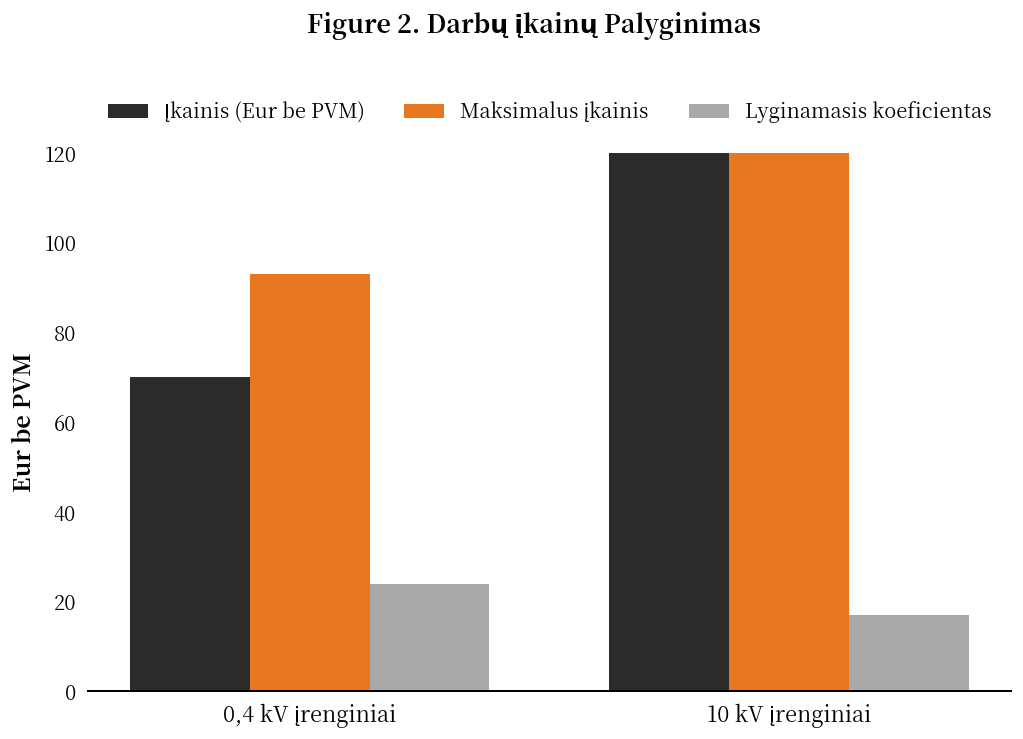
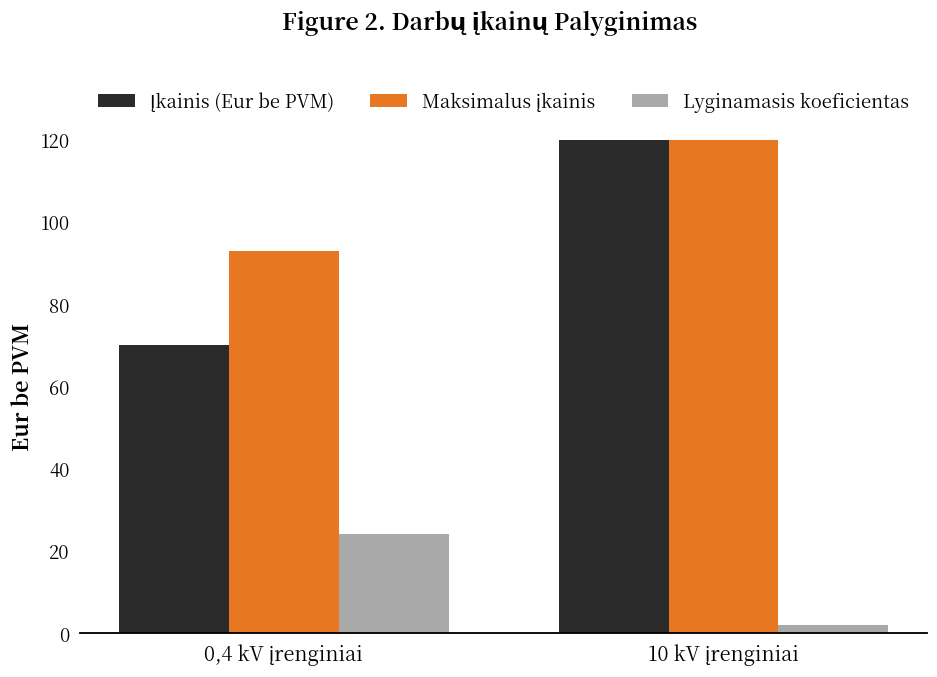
  {
    "Įkainis (Eur be PVM)": {
      "0,4 kV įrenginiai": 70
    },
    "Maksimalus įkainis": {
      "0,4 kV įrenginiai": 93
    },
    "Lyginamasis koeficientas": {
      "0,4 kV įrenginiai": 24,
-     "10 kV įrenginiai": 17
+     "10 kV įrenginiai": 2
    }
  }
